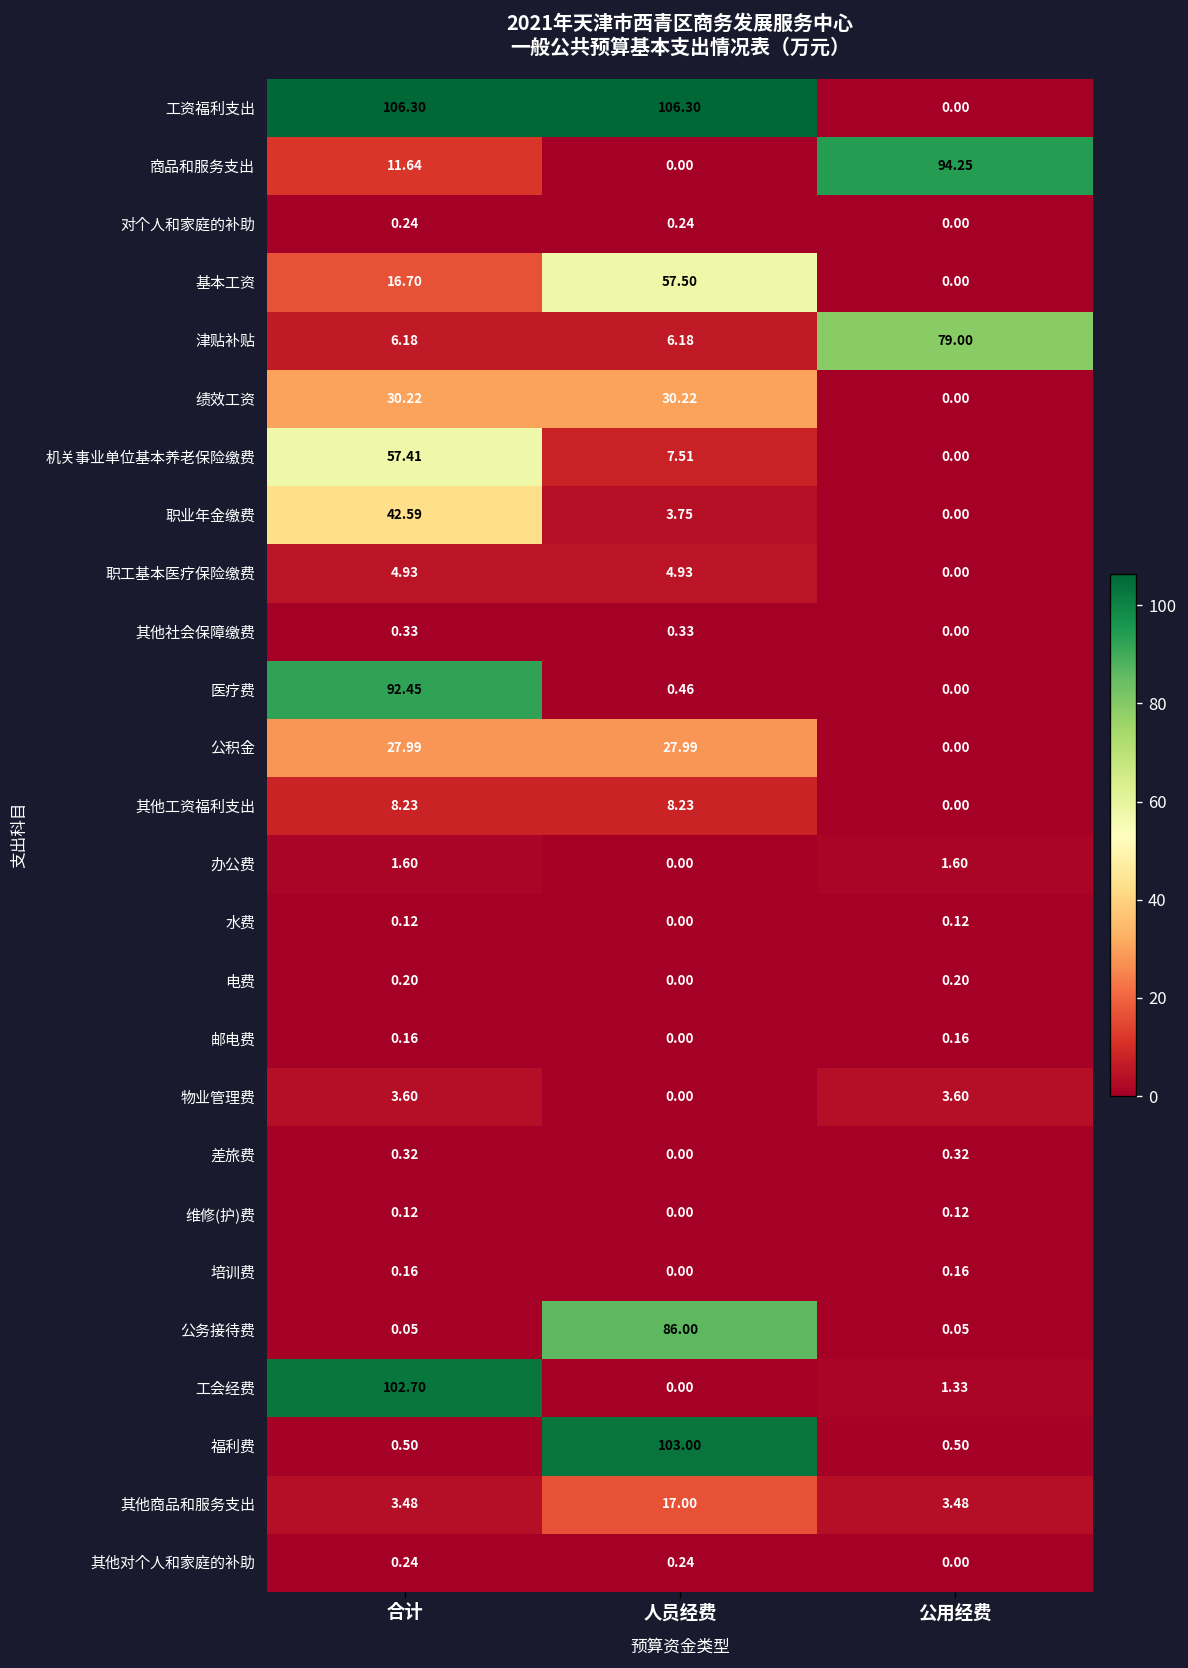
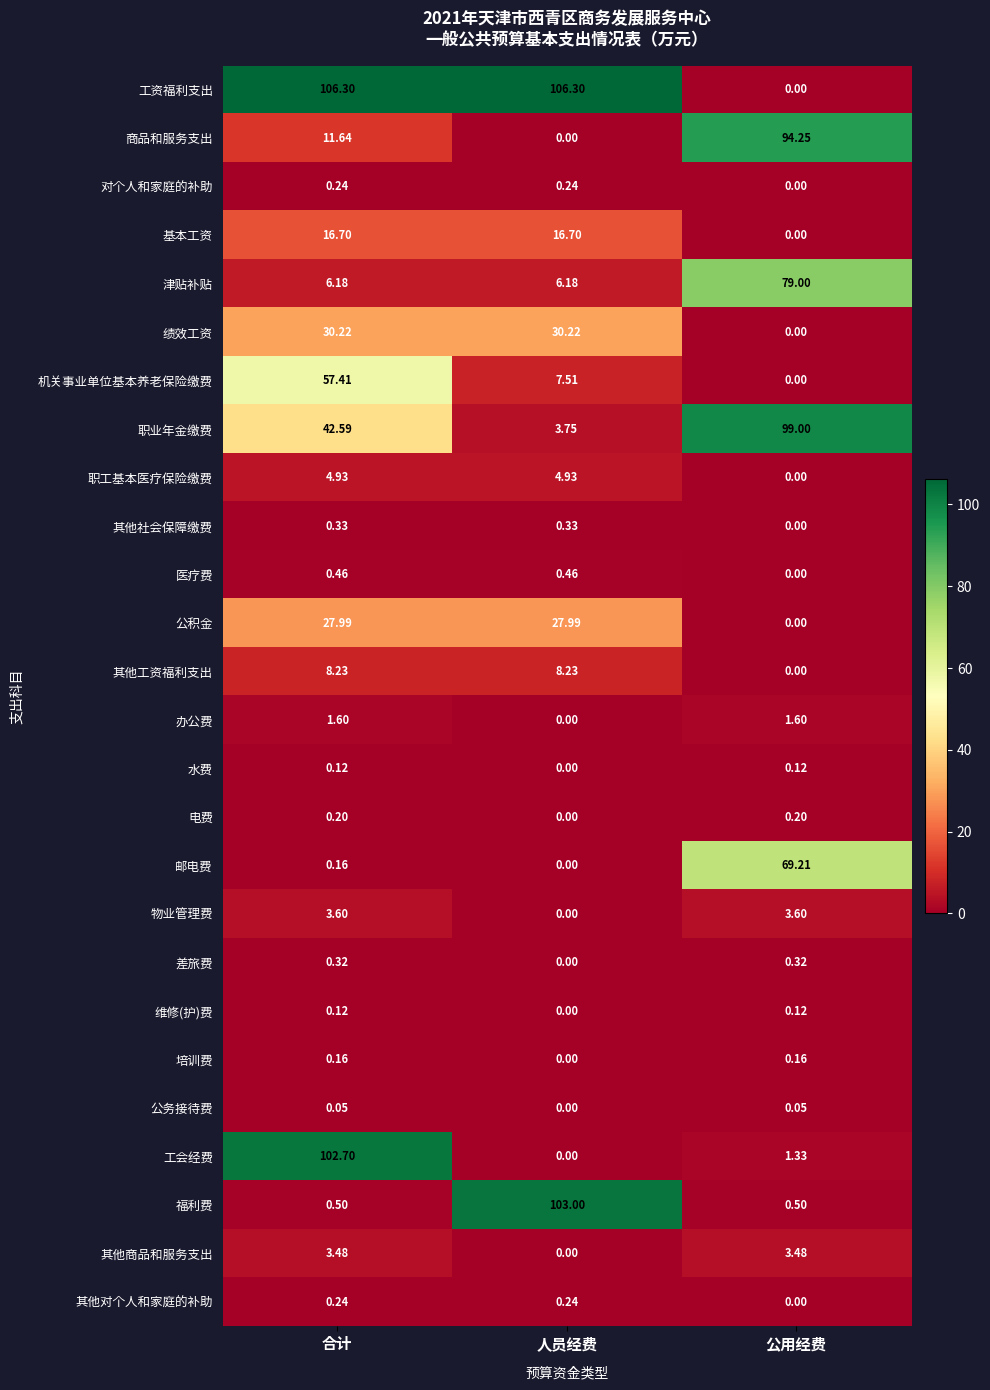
  {
    "工资福利支出": {
      "合计": 106.30,
      "人员经费": 106.30,
      "公用经费": 0.00
    },
    "商品和服务支出": {
      "合计": 11.64,
      "人员经费": 0.00,
      "公用经费": 94.25
    },
    "对个人和家庭的补助": {
      "合计": 0.24,
      "人员经费": 0.24,
      "公用经费": 0.00
    },
    "基本工资": {
      "合计": 16.70,
-     "人员经费": 57.50,
+     "人员经费": 16.70,
      "公用经费": 0.00
    },
    "津贴补贴": {
      "合计": 6.18,
      "人员经费": 6.18,
      "公用经费": 79.00
    },
    "绩效工资": {
      "合计": 30.22,
      "人员经费": 30.22,
      "公用经费": 0.00
    },
    "机关事业单位基本养老保险缴费": {
      "合计": 57.41,
      "人员经费": 7.51,
      "公用经费": 0.00
    },
    "职业年金缴费": {
      "合计": 42.59,
      "人员经费": 3.75,
-     "公用经费": 0.00
+     "公用经费": 99.00
    },
    "职工基本医疗保险缴费": {
      "合计": 4.93,
      "人员经费": 4.93,
      "公用经费": 0.00
    },
    "其他社会保障缴费": {
      "合计": 0.33,
      "人员经费": 0.33,
      "公用经费": 0.00
    },
    "医疗费": {
-     "合计": 92.45,
+     "合计": 0.46,
      "人员经费": 0.46,
      "公用经费": 0.00
    },
    "公积金": {
      "合计": 27.99,
      "人员经费": 27.99,
      "公用经费": 0.00
    },
    "其他工资福利支出": {
      "合计": 8.23,
      "人员经费": 8.23,
      "公用经费": 0.00
    },
    "办公费": {
      "合计": 1.60,
      "人员经费": 0.00,
      "公用经费": 1.60
    },
    "水费": {
      "合计": 0.12,
      "人员经费": 0.00,
      "公用经费": 0.12
    },
    "电费": {
      "合计": 0.20,
      "人员经费": 0.00,
      "公用经费": 0.20
    },
    "邮电费": {
      "合计": 0.16,
      "人员经费": 0.00,
-     "公用经费": 0.16
+     "公用经费": 69.21
    },
    "物业管理费": {
      "合计": 3.60,
      "人员经费": 0.00,
      "公用经费": 3.60
    },
    "差旅费": {
      "合计": 0.32,
      "人员经费": 0.00,
      "公用经费": 0.32
    },
    "维修(护)费": {
      "合计": 0.12,
      "人员经费": 0.00,
      "公用经费": 0.12
    },
    "培训费": {
      "合计": 0.16,
      "人员经费": 0.00,
      "公用经费": 0.16
    },
    "公务接待费": {
      "合计": 0.05,
-     "人员经费": 86.00,
+     "人员经费": 0.00,
      "公用经费": 0.05
    },
    "工会经费": {
      "合计": 102.70,
      "人员经费": 0.00,
      "公用经费": 1.33
    },
    "福利费": {
      "合计": 0.50,
      "人员经费": 103.00,
      "公用经费": 0.50
    },
    "其他商品和服务支出": {
      "合计": 3.48,
-     "人员经费": 17.00,
+     "人员经费": 0.00,
      "公用经费": 3.48
    },
    "其他对个人和家庭的补助": {
      "合计": 0.24,
      "人员经费": 0.24,
      "公用经费": 0.00
    }
  }
